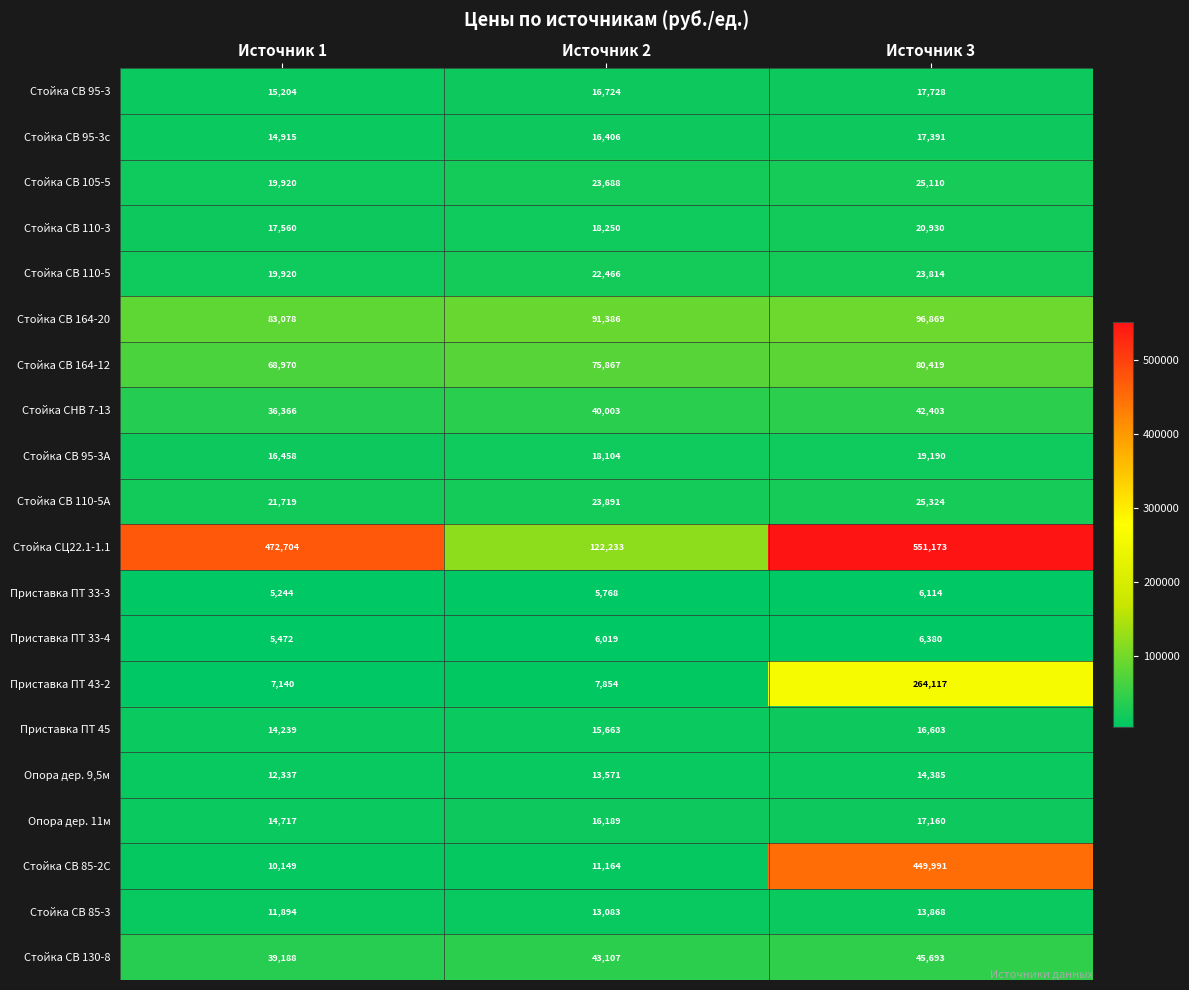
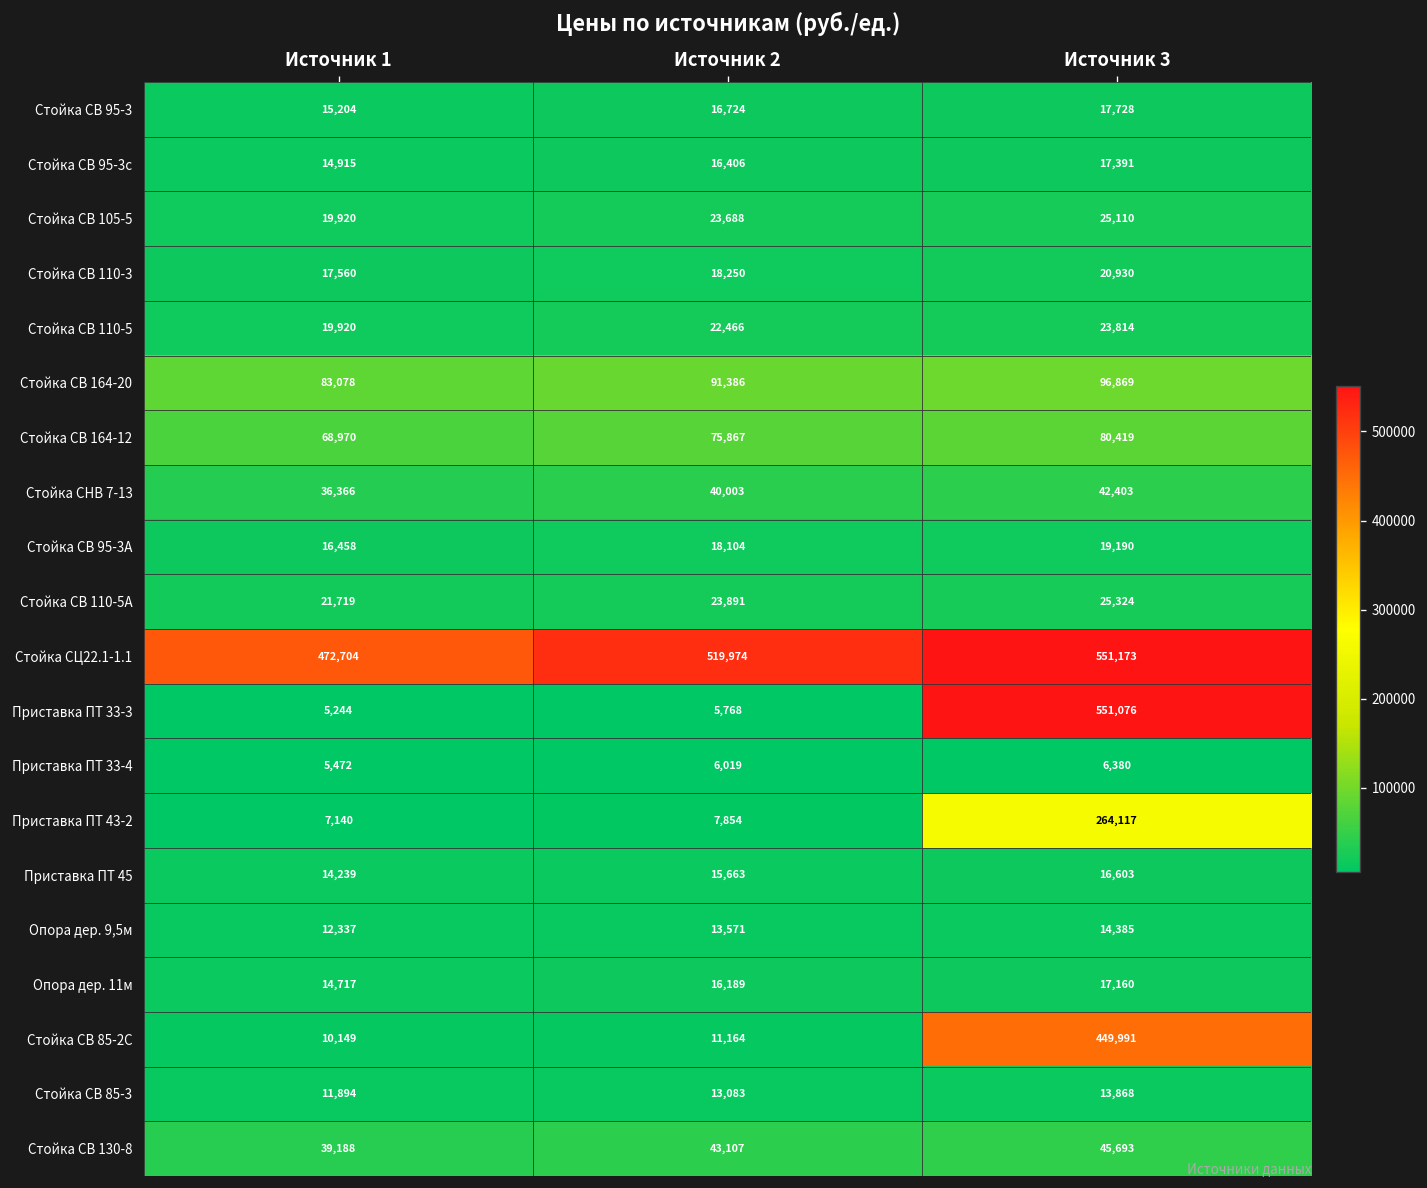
  {
    "Стойка СВ 95-3": {
      "Источник 1": "15,204",
      "Источник 2": "16,724",
      "Источник 3": "17,728"
    },
    "Стойка СВ 95-3с": {
      "Источник 1": "14,915",
      "Источник 2": "16,406",
      "Источник 3": "17,391"
    },
    "Стойка СВ 105-5": {
      "Источник 1": "19,920",
      "Источник 2": "23,688",
      "Источник 3": "25,110"
    },
    "Стойка СВ 110-3": {
      "Источник 1": "17,560",
      "Источник 2": "18,250",
      "Источник 3": "20,930"
    },
    "Стойка СВ 110-5": {
      "Источник 1": "19,920",
      "Источник 2": "22,466",
      "Источник 3": "23,814"
    },
    "Стойка СВ 164-20": {
      "Источник 1": "83,078",
      "Источник 2": "91,386",
      "Источник 3": "96,869"
    },
    "Стойка СВ 164-12": {
      "Источник 1": "68,970",
      "Источник 2": "75,867",
      "Источник 3": "80,419"
    },
    "Стойка СНВ 7-13": {
      "Источник 1": "36,366",
      "Источник 2": "40,003",
      "Источник 3": "42,403"
    },
    "Стойка СВ 95-3А": {
      "Источник 1": "16,458",
      "Источник 2": "18,104",
      "Источник 3": "19,190"
    },
    "Стойка СВ 110-5А": {
      "Источник 1": "21,719",
      "Источник 2": "23,891",
      "Источник 3": "25,324"
    },
    "Стойка СЦ22.1-1.1": {
      "Источник 1": "472,704",
-     "Источник 2": "122,233",
+     "Источник 2": "519,974",
      "Источник 3": "551,173"
    },
    "Приставка ПТ 33-3": {
      "Источник 1": "5,244",
      "Источник 2": "5,768",
-     "Источник 3": "6,114"
+     "Источник 3": "551,076"
    },
    "Приставка ПТ 33-4": {
      "Источник 1": "5,472",
      "Источник 2": "6,019",
      "Источник 3": "6,380"
    },
    "Приставка ПТ 43-2": {
      "Источник 1": "7,140",
      "Источник 2": "7,854",
      "Источник 3": "264,117"
    },
    "Приставка ПТ 45": {
      "Источник 1": "14,239",
      "Источник 2": "15,663",
      "Источник 3": "16,603"
    },
    "Опора дер. 9,5м": {
      "Источник 1": "12,337",
      "Источник 2": "13,571",
      "Источник 3": "14,385"
    },
    "Опора дер. 11м": {
      "Источник 1": "14,717",
      "Источник 2": "16,189",
      "Источник 3": "17,160"
    },
    "Стойка СВ 85-2С": {
      "Источник 1": "10,149",
      "Источник 2": "11,164",
      "Источник 3": "449,991"
    },
    "Стойка СВ 85-3": {
      "Источник 1": "11,894",
      "Источник 2": "13,083",
      "Источник 3": "13,868"
    },
    "Стойка СВ 130-8": {
      "Источник 1": "39,188",
      "Источник 2": "43,107"
    }
  }
